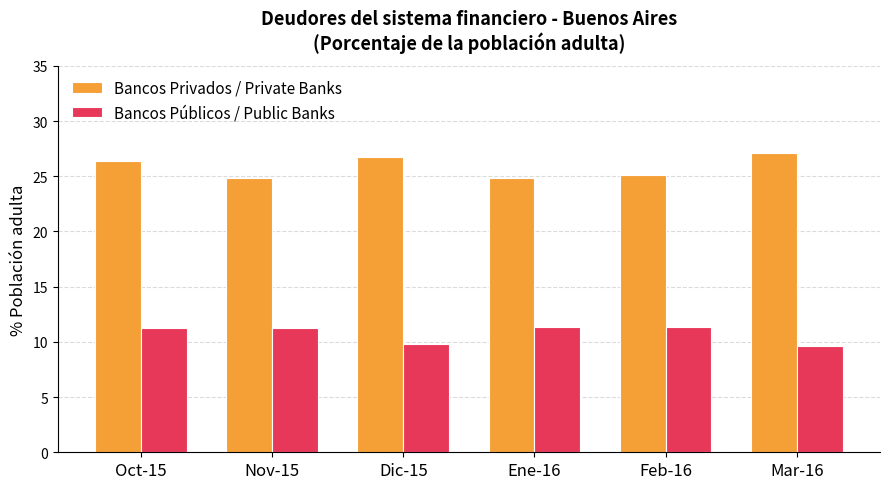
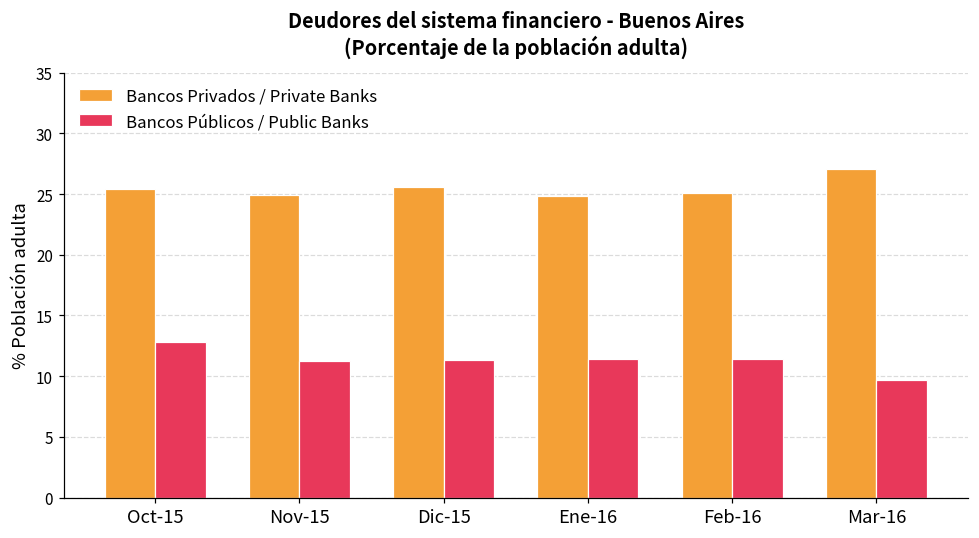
  {
    "Bancos Privados / Private Banks": {
-     "Oct-15": 26.3,
+     "Oct-15": 25.4,
      "Nov-15": 24.9,
-     "Dic-15": 26.7,
+     "Dic-15": 25.6,
      "Ene-16": 24.8,
      "Feb-16": 25.1,
      "Mar-16": 27.1
    },
    "Bancos Públicos / Public Banks": {
-     "Oct-15": 11.2,
+     "Oct-15": 12.8,
      "Nov-15": 11.3,
-     "Dic-15": 9.8,
+     "Dic-15": 11.4,
      "Ene-16": 11.4,
      "Feb-16": 11.4,
      "Mar-16": 9.7
    }
  }
